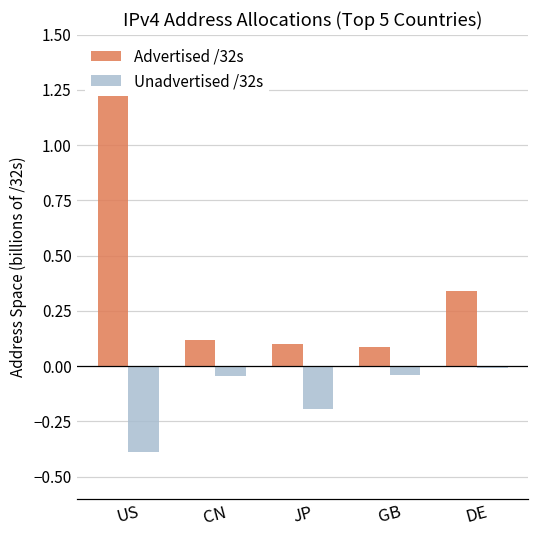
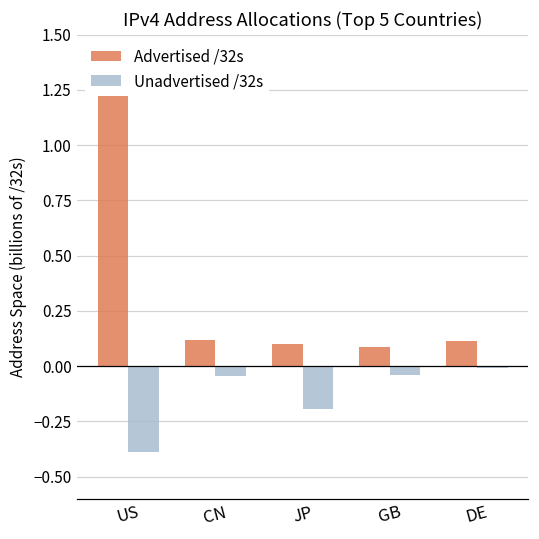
  {
    "Advertised /32s": {
      "US": 1.23,
      "CN": 0.12,
      "JP": 0.10,
      "GB": 0.09,
-     "DE": 0.34
+     "DE": 0.11
    },
    "Unadvertised /32s": {
      "US": -0.39,
      "CN": -0.05,
      "JP": -0.19,
      "GB": -0.04
    }
  }
